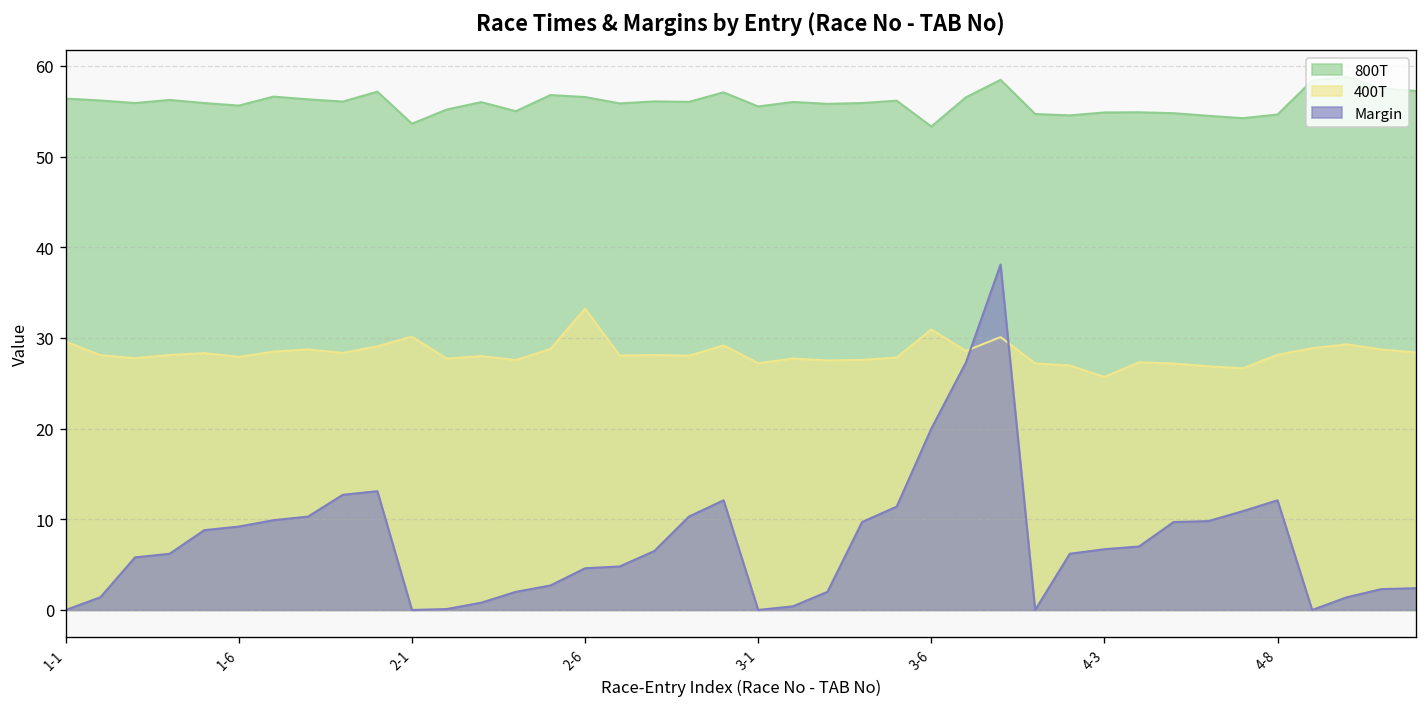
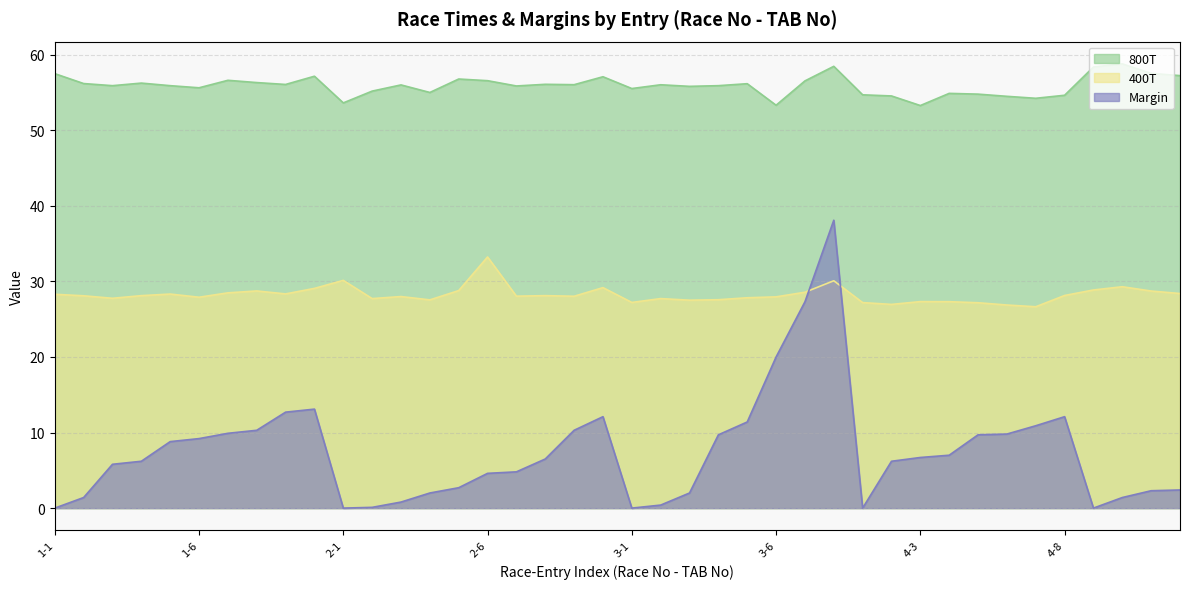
  {
    "800T": {
-     "1-1": 56,
+     "1-1": 58,
      "1-6": 56,
      "2-1": 54,
      "2-6": 57,
      "3-1": 56,
      "3-6": 53,
-     "4-3": 55,
+     "4-3": 53,
      "4-8": 55
    },
    "400T": {
-     "1-1": 30,
+     "1-1": 28,
      "1-6": 28,
      "2-1": 30,
      "2-6": 33,
      "3-1": 27,
-     "3-6": 31,
-     "4-3": 26,
+     "3-6": 28,
+     "4-3": 27,
      "4-8": 28
    },
    "Margin": {
      "1-1": 0,
      "1-6": 9,
      "2-1": 0,
      "2-6": 5,
      "3-1": 0,
      "3-6": 20,
      "4-3": 7,
      "4-8": 12
    }
  }
